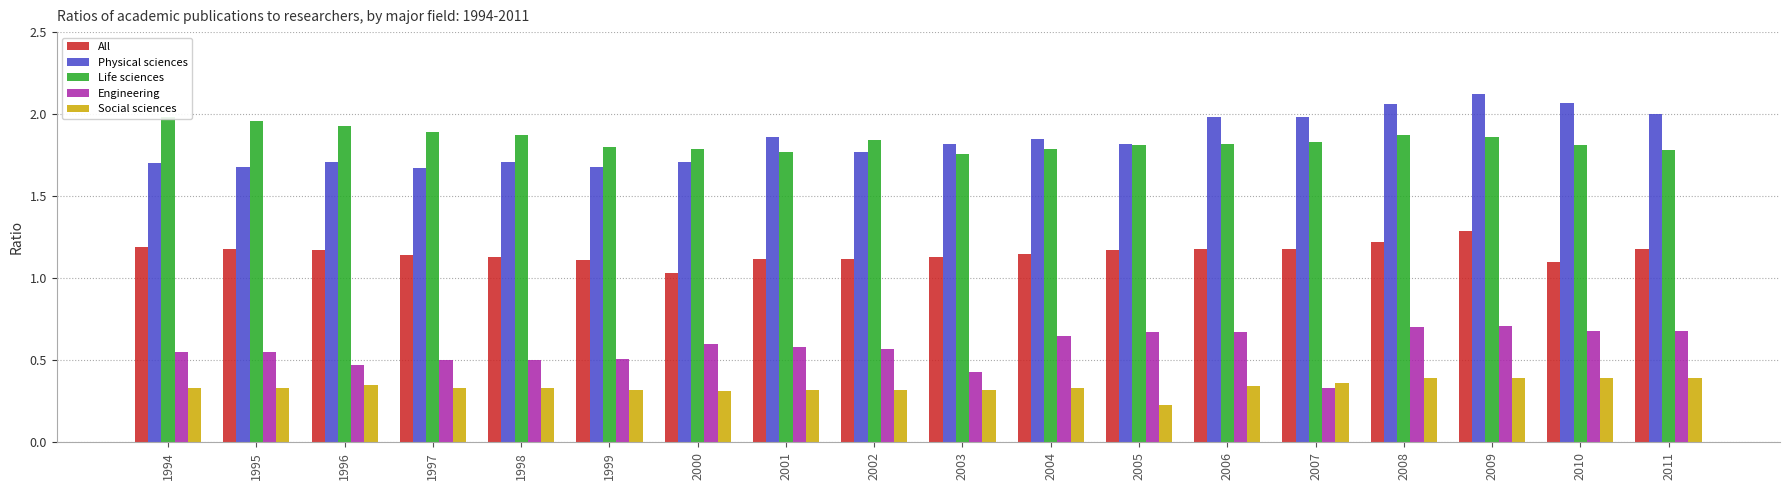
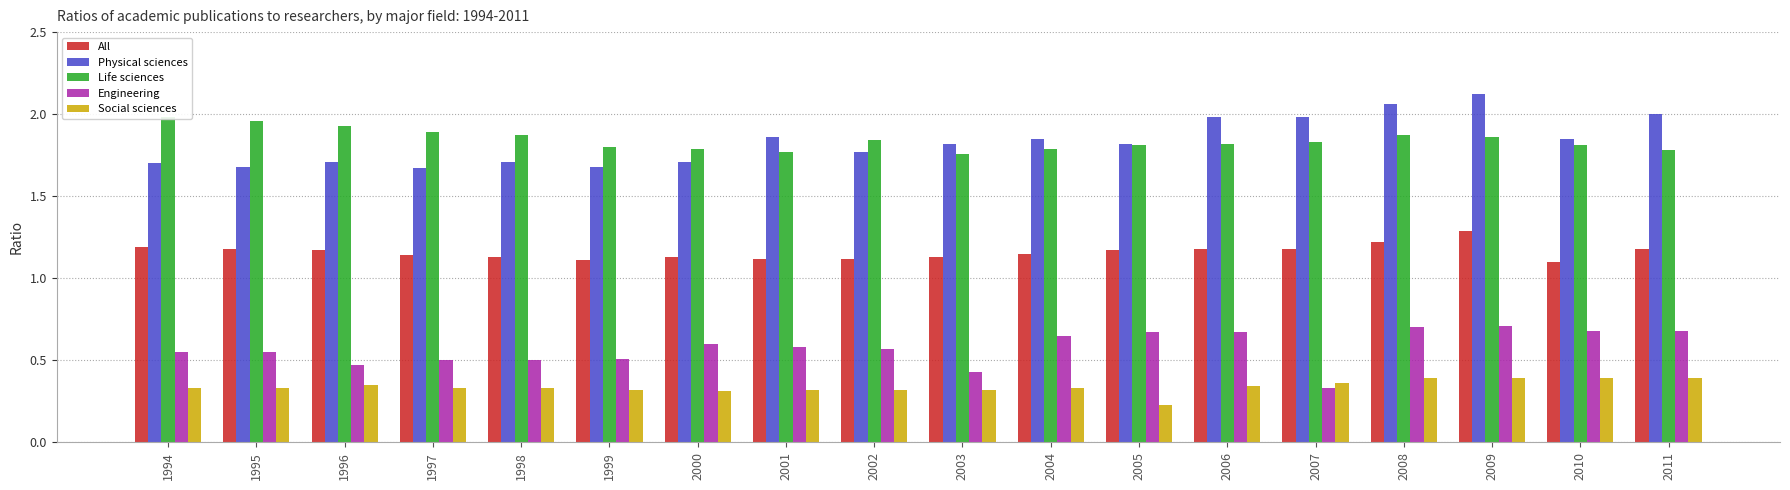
  {
    "All": {
      "1994": 1.19,
      "1995": 1.18,
      "1996": 1.17,
      "1997": 1.14,
      "1998": 1.13,
      "1999": 1.11,
-     "2000": 1.03,
+     "2000": 1.13,
      "2001": 1.12,
      "2002": 1.12,
      "2003": 1.13,
      "2004": 1.15,
      "2005": 1.17,
      "2006": 1.18,
      "2007": 1.18,
      "2008": 1.22,
      "2009": 1.29,
      "2010": 1.10,
      "2011": 1.18
    },
    "Physical sciences": {
      "1994": 1.70,
      "1995": 1.68,
      "1996": 1.71,
      "1997": 1.67,
      "1998": 1.71,
      "1999": 1.68,
      "2000": 1.71,
      "2001": 1.86,
      "2002": 1.77,
      "2003": 1.82,
      "2004": 1.85,
      "2005": 1.82,
      "2006": 1.98,
      "2007": 1.98,
      "2008": 2.06,
      "2009": 2.12,
-     "2010": 2.07,
+     "2010": 1.85,
      "2011": 2.00
    },
    "Life sciences": {
      "1995": 1.96,
      "1996": 1.93,
      "1997": 1.89,
      "1998": 1.87,
      "1999": 1.80,
      "2000": 1.79,
      "2001": 1.77,
      "2002": 1.84,
      "2003": 1.76,
      "2004": 1.79,
      "2005": 1.81,
      "2006": 1.82,
      "2007": 1.83,
      "2008": 1.87,
      "2009": 1.86,
      "2010": 1.81,
      "2011": 1.78
    },
    "Engineering": {
      "1994": 0.55,
      "1995": 0.55,
      "1996": 0.47,
      "1997": 0.50,
      "1998": 0.50,
      "1999": 0.51,
      "2000": 0.60,
      "2001": 0.58,
      "2002": 0.57,
      "2003": 0.43,
      "2004": 0.65,
      "2005": 0.67,
      "2006": 0.67,
      "2007": 0.33,
      "2008": 0.70,
      "2009": 0.71,
      "2010": 0.68,
      "2011": 0.68
    },
    "Social sciences": {
      "1994": 0.33,
      "1995": 0.33,
      "1996": 0.35,
      "1997": 0.33,
      "1998": 0.33,
      "1999": 0.32,
      "2000": 0.31,
      "2001": 0.32,
      "2002": 0.32,
      "2003": 0.32,
      "2004": 0.33,
      "2005": 0.23,
      "2006": 0.34,
      "2007": 0.36,
      "2008": 0.39,
      "2009": 0.39,
      "2010": 0.39,
      "2011": 0.39
    }
  }
